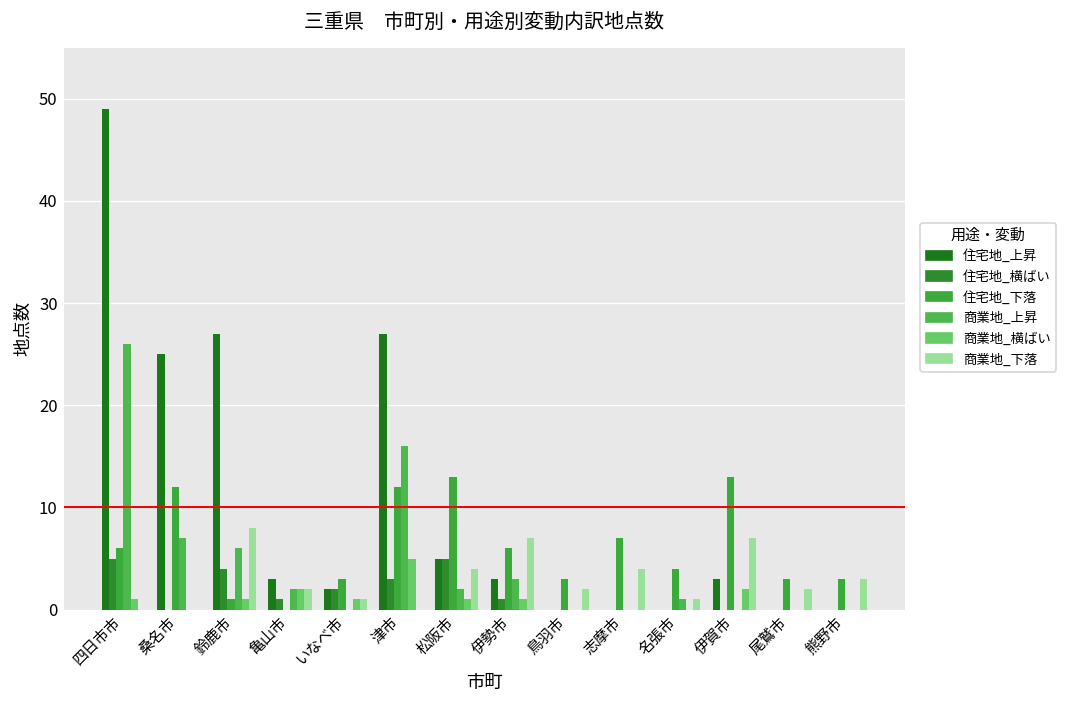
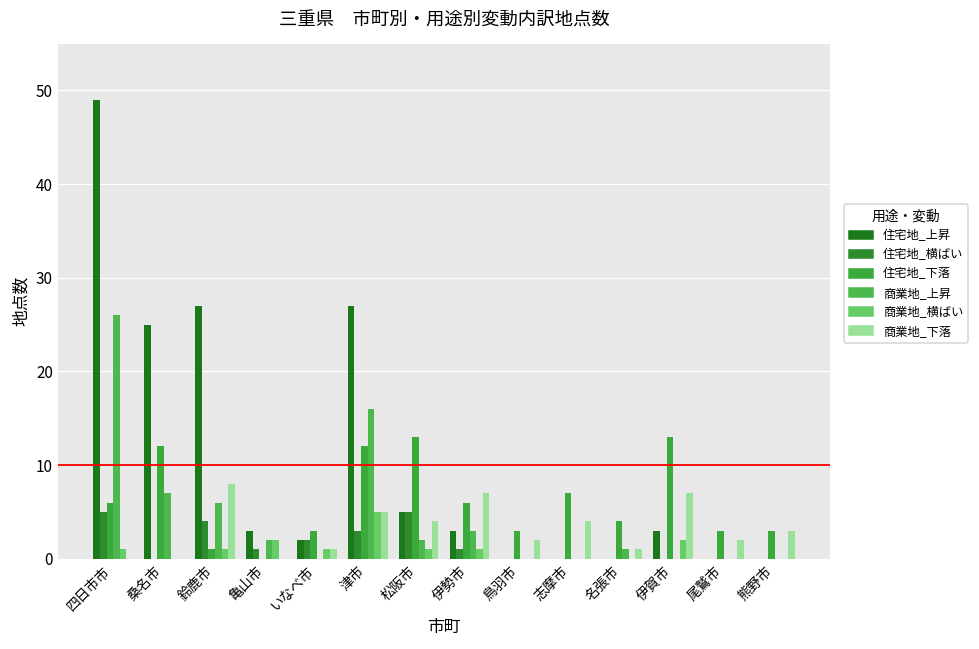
  {
    "商業地_下落": {
      "四日市市": 0,
      "桑名市": 0,
      "鈴鹿市": 8,
-     "亀山市": 2,
+     "亀山市": 0,
      "いなべ市": 1,
-     "津市": 0,
+     "津市": 5,
      "松阪市": 4,
      "伊勢市": 7,
      "鳥羽市": 2,
      "志摩市": 4,
      "名張市": 1,
      "伊賀市": 7,
      "尾鷲市": 2,
      "熊野市": 3
    }
  }
